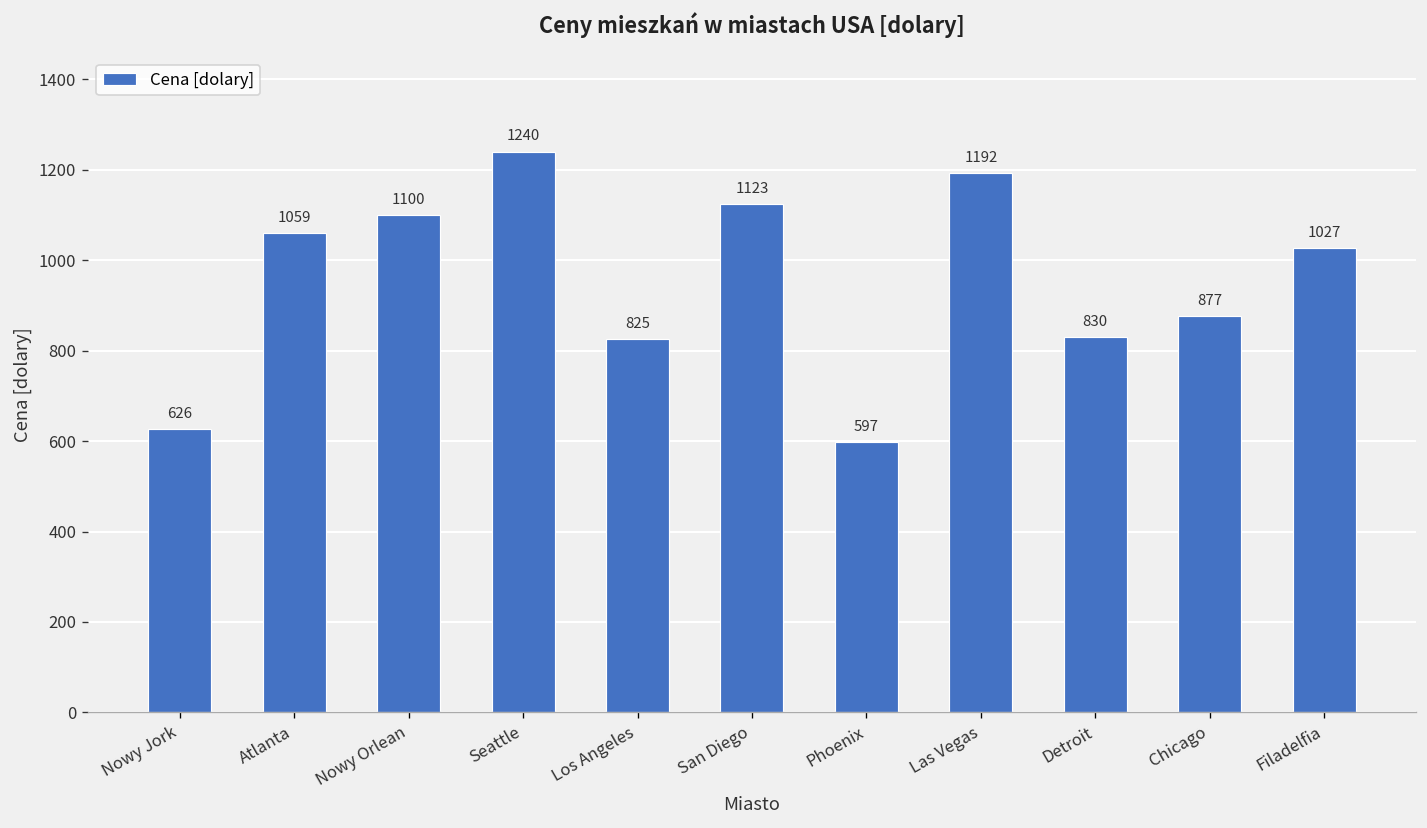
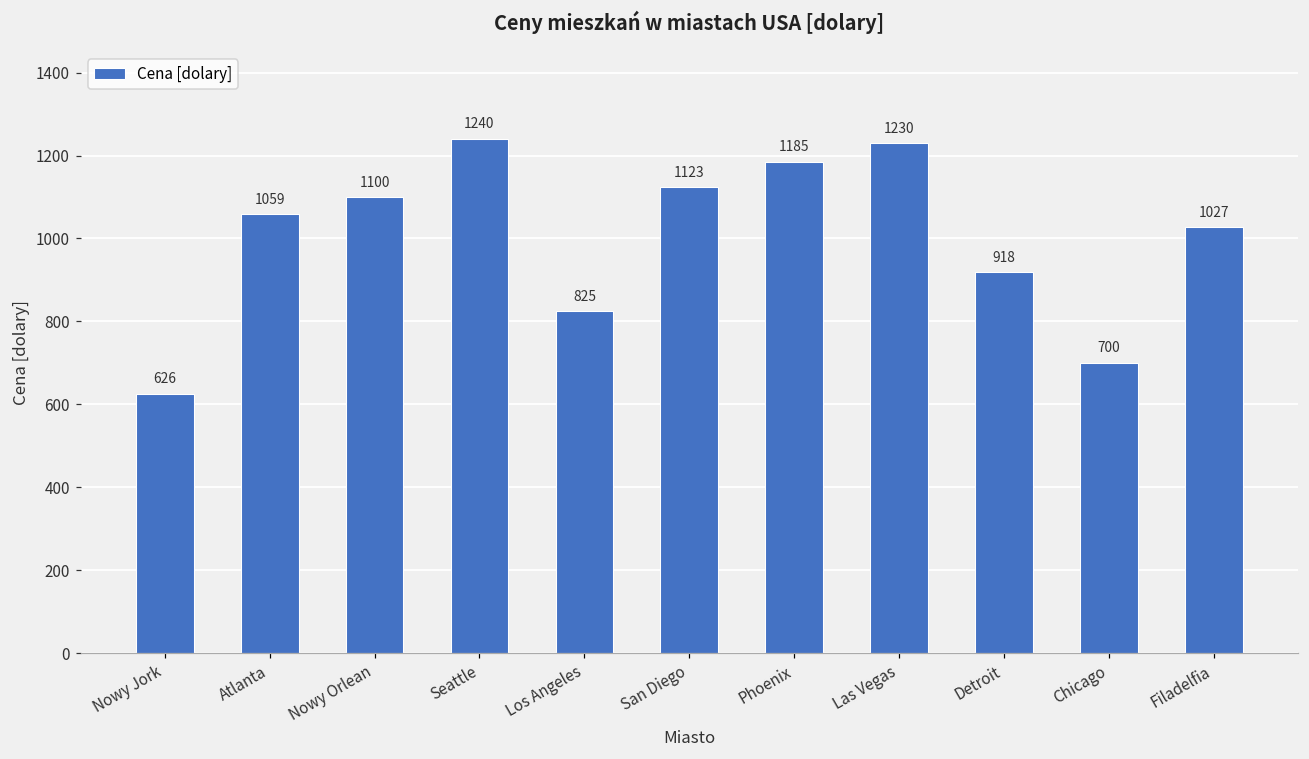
  {
    "Nowy Jork": 626,
    "Atlanta": 1059,
    "Nowy Orlean": 1100,
    "Seattle": 1240,
    "Los Angeles": 825,
    "San Diego": 1123,
-   "Phoenix": 597,
-   "Las Vegas": 1192,
-   "Detroit": 830,
-   "Chicago": 877,
+   "Phoenix": 1185,
+   "Las Vegas": 1230,
+   "Detroit": 918,
+   "Chicago": 700,
    "Filadelfia": 1027
  }
